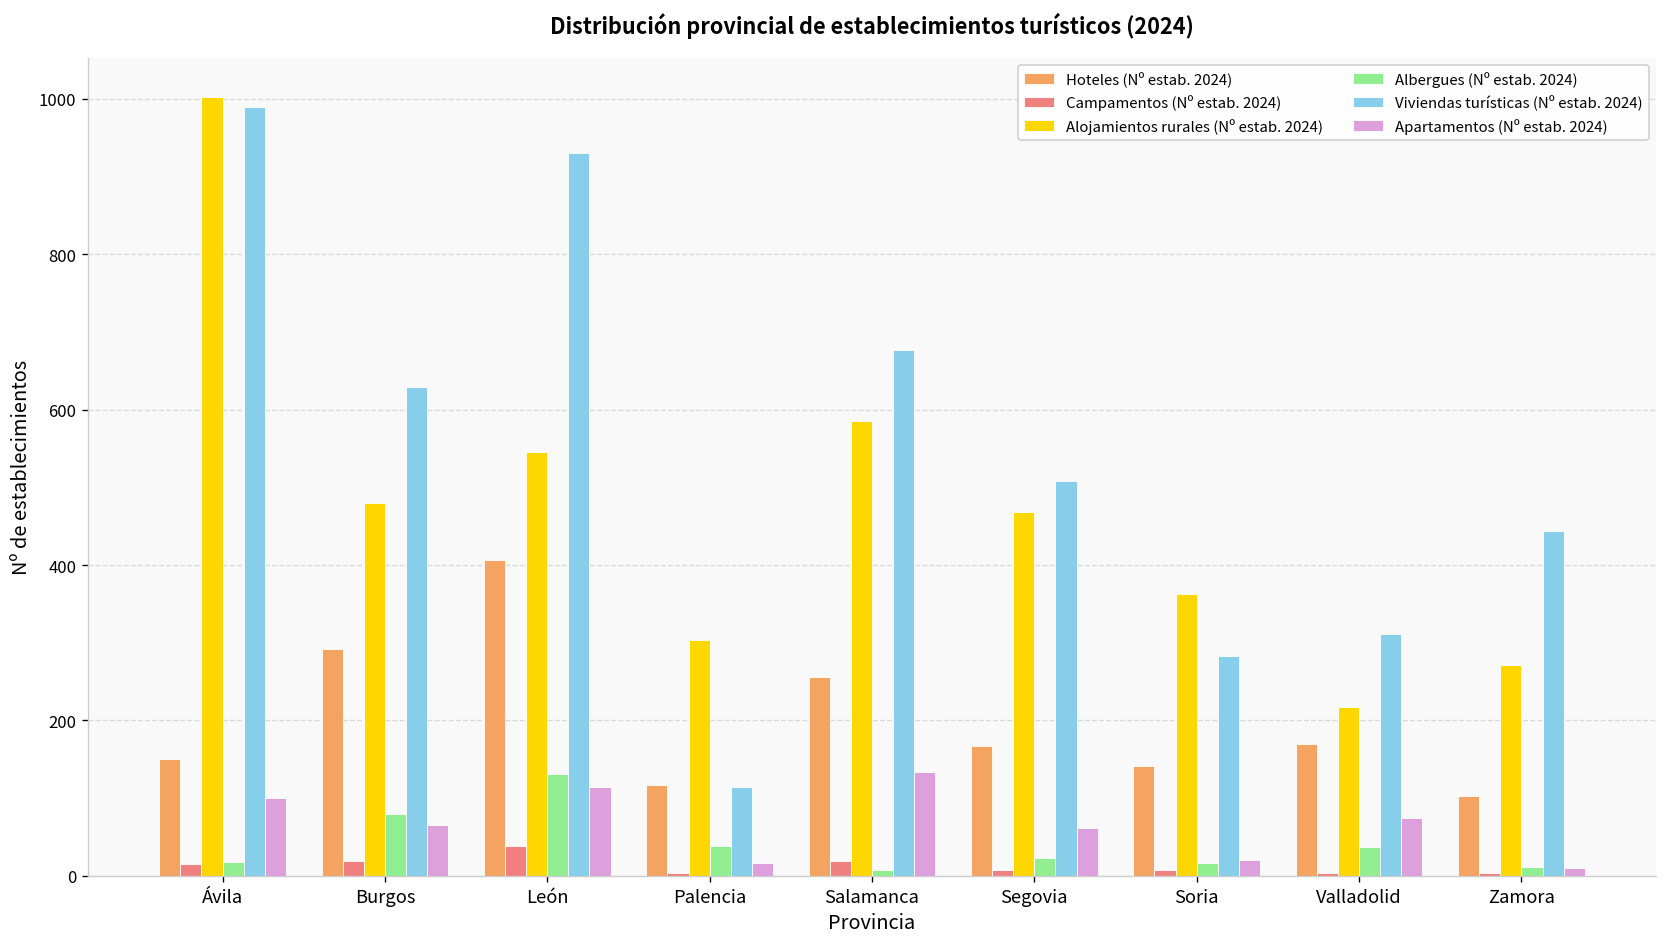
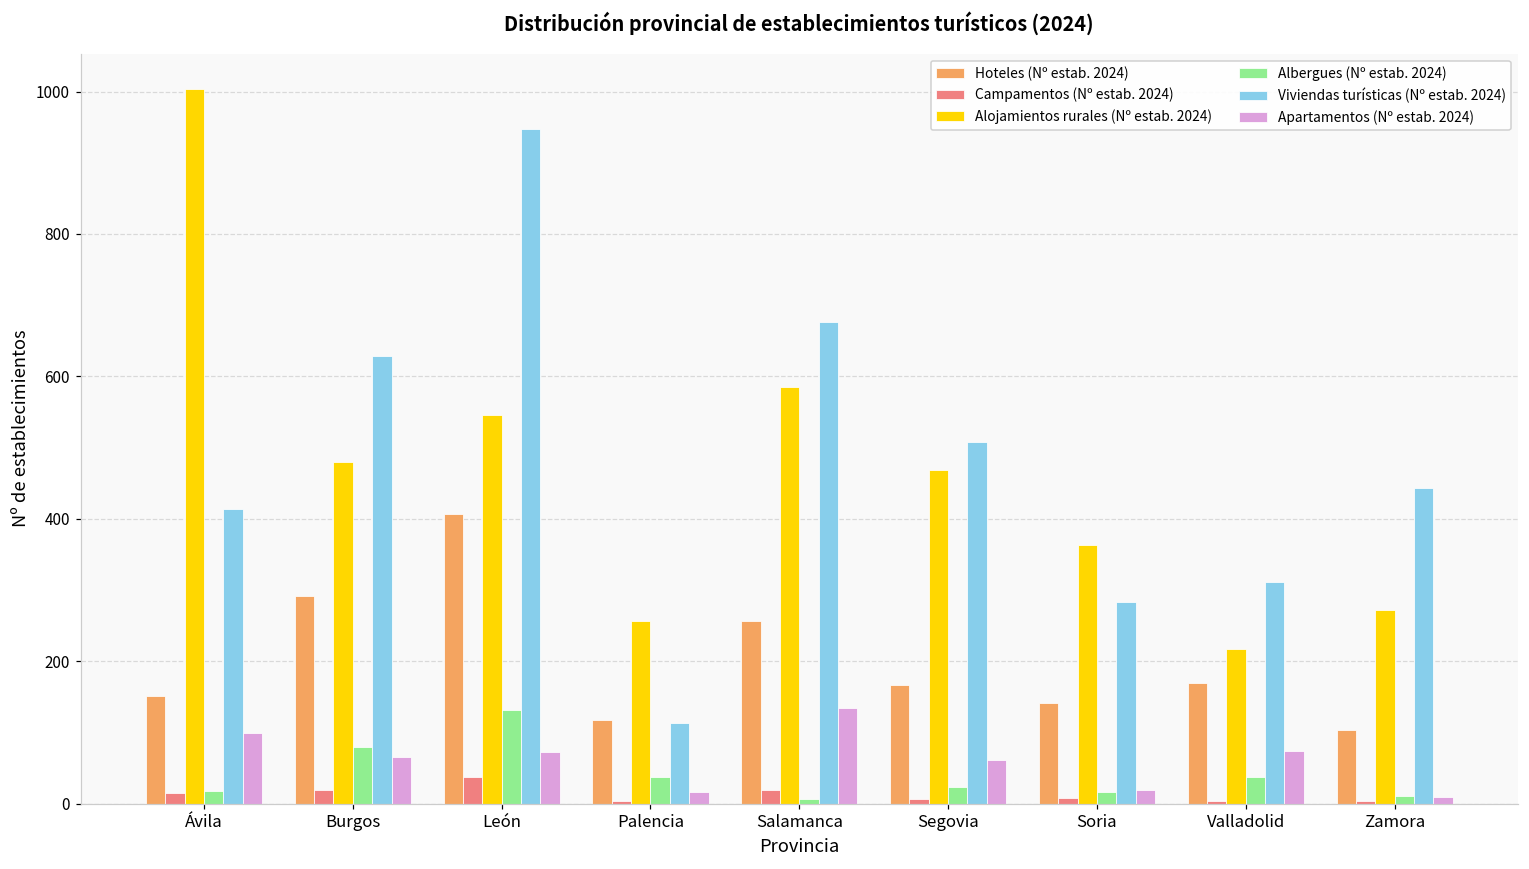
  {
    "Alojamientos rurales (Nº estab. 2024)": {
      "Ávila": 1000,
      "Burgos": 480,
      "León": 550,
-     "Palencia": 300,
+     "Palencia": 260,
      "Salamanca": 590,
      "Segovia": 470,
      "Soria": 360,
      "Valladolid": 220,
      "Zamora": 270
    },
    "Albergues (Nº estab. 2024)": {
      "Ávila": 20,
      "Burgos": 80,
      "León": 130,
      "Palencia": 40,
      "Salamanca": 10,
      "Segovia": 20,
      "Soria": 20,
      "Valladolid": 40,
      "Zamora": 10
    },
    "Viviendas turísticas (Nº estab. 2024)": {
-     "Ávila": 990,
+     "Ávila": 410,
      "Burgos": 630,
-     "León": 930,
+     "León": 950,
      "Palencia": 110,
      "Salamanca": 680,
      "Segovia": 510,
      "Soria": 280,
      "Valladolid": 310,
      "Zamora": 440
    },
    "Apartamentos (Nº estab. 2024)": {
      "Ávila": 100,
      "Burgos": 70,
-     "León": 110,
+     "León": 70,
      "Palencia": 20,
      "Salamanca": 130,
      "Segovia": 60,
      "Soria": 20,
      "Valladolid": 70,
      "Zamora": 10
    }
  }
